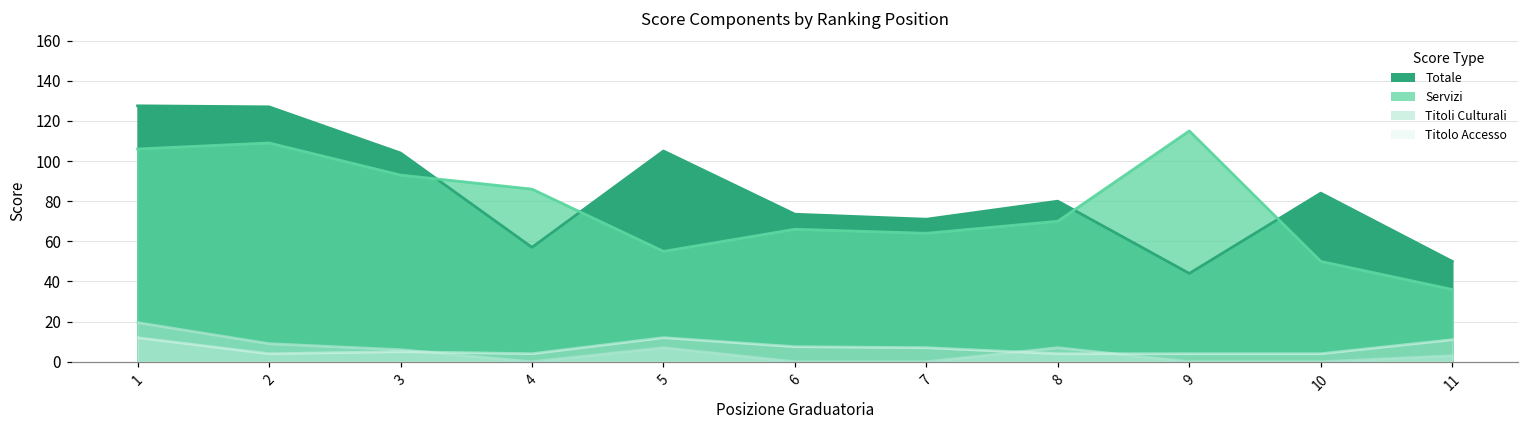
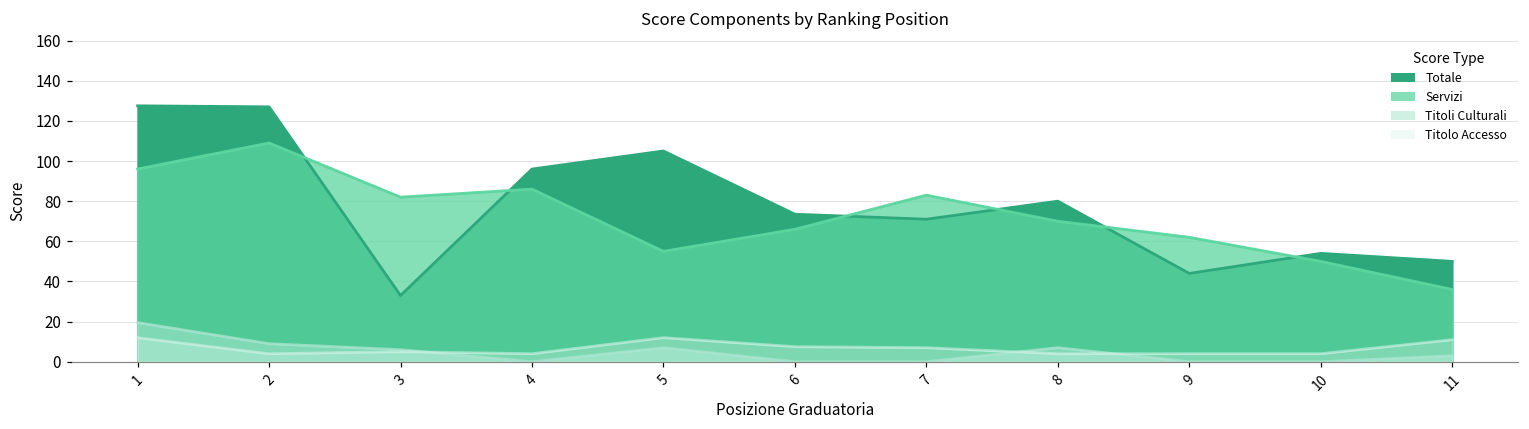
  {
    "Totale": {
      "1": 128,
      "2": 127,
-     "3": 104,
-     "4": 57,
+     "3": 33,
+     "4": 96,
      "5": 105,
      "6": 74,
      "7": 71,
      "8": 80,
      "9": 44,
-     "10": 84,
+     "10": 54,
      "11": 50
    },
    "Servizi": {
-     "1": 106,
+     "1": 96,
      "2": 109,
-     "3": 93,
+     "3": 82,
      "4": 86,
      "5": 55,
      "6": 66,
-     "7": 64,
+     "7": 83,
      "8": 70,
-     "9": 115,
+     "9": 62,
      "10": 50,
      "11": 36
    }
  }
